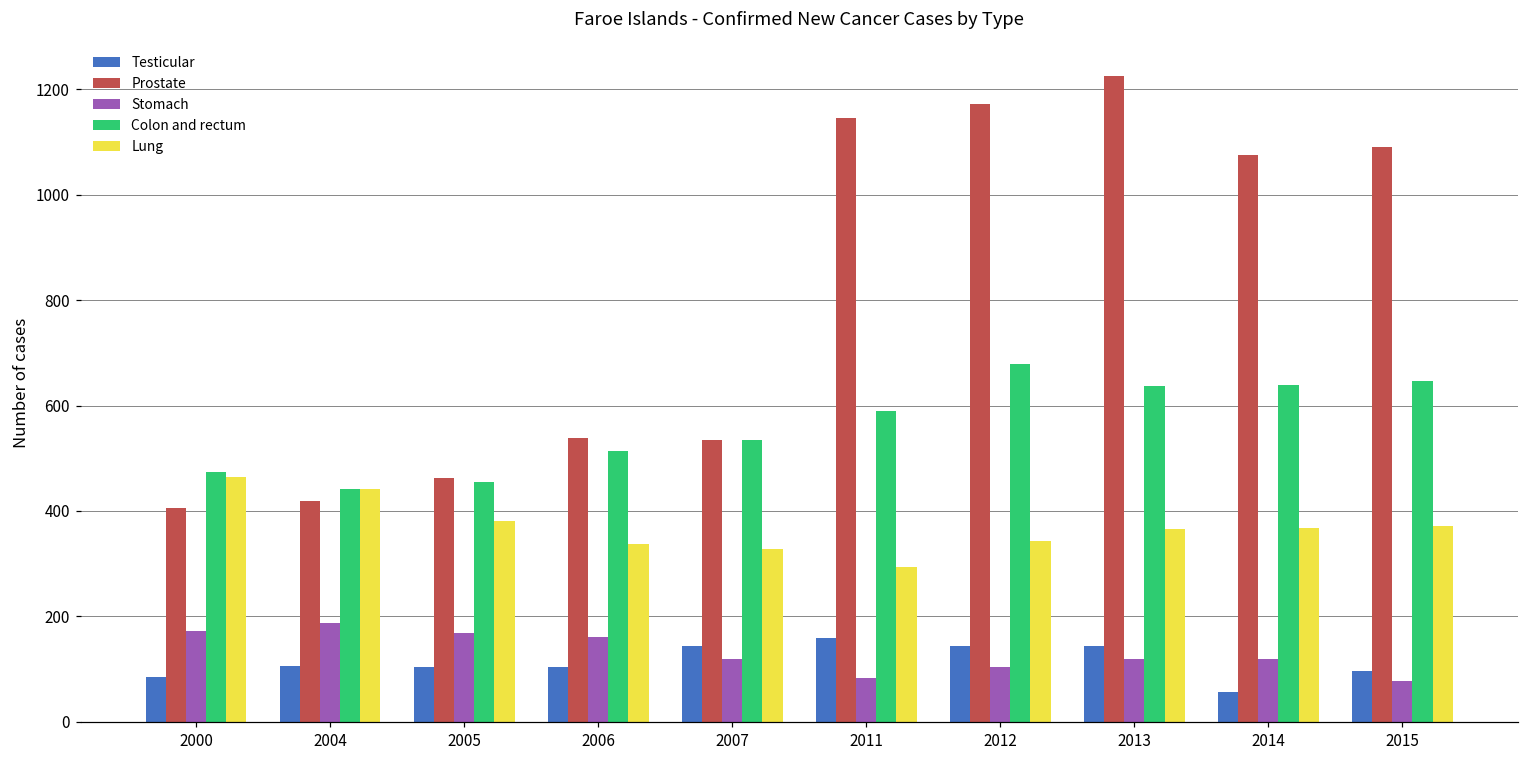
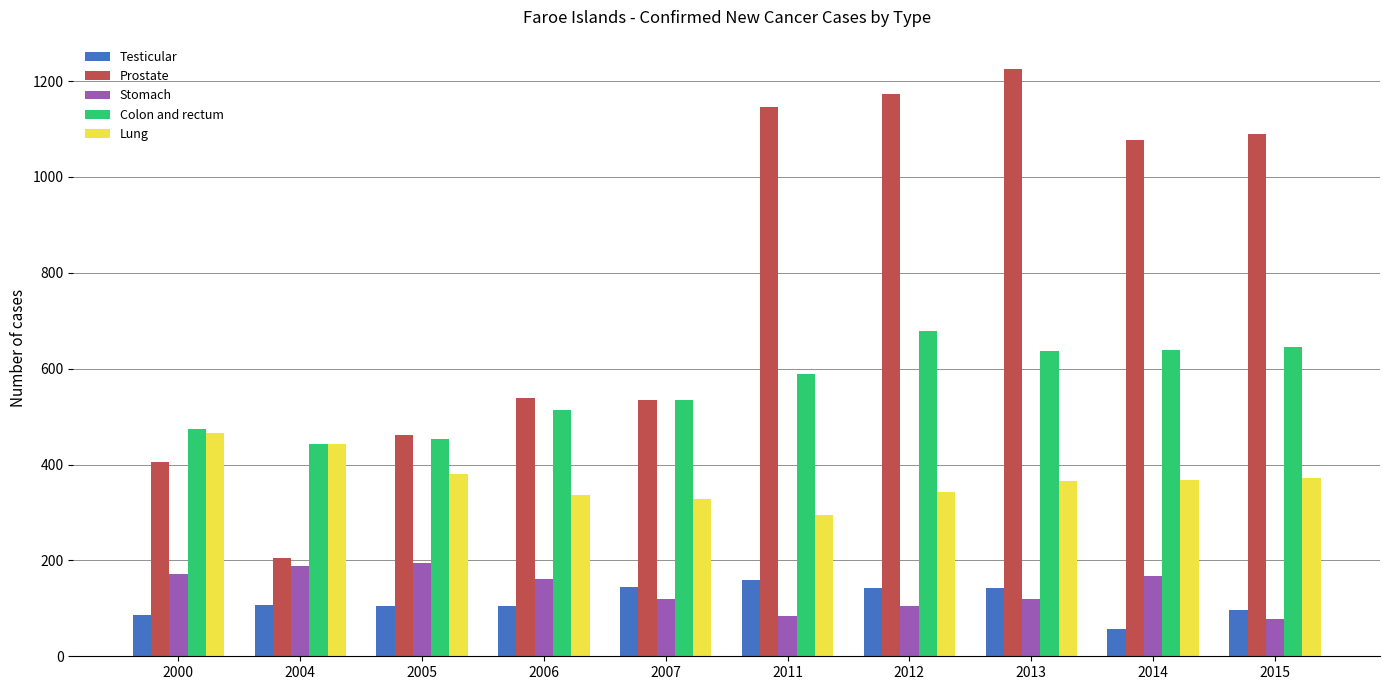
  {
    "Testicular": {
      "2000": 90,
      "2004": 110,
      "2005": 110,
      "2006": 100,
      "2007": 140,
      "2011": 160,
      "2012": 140,
      "2013": 140,
      "2014": 60,
      "2015": 100
    },
    "Prostate": {
      "2000": 410,
-     "2004": 420,
+     "2004": 210,
      "2005": 460,
      "2006": 540,
      "2007": 540,
      "2011": 1150,
      "2012": 1170,
      "2013": 1230,
      "2014": 1080,
      "2015": 1090
    },
    "Stomach": {
      "2000": 170,
      "2004": 190,
-     "2005": 170,
+     "2005": 190,
      "2006": 160,
      "2007": 120,
      "2011": 80,
      "2012": 100,
      "2013": 120,
-     "2014": 120,
+     "2014": 170,
      "2015": 80
    },
    "Colon and rectum": {
      "2000": 470,
      "2004": 440,
      "2005": 450,
      "2006": 510,
      "2007": 540,
      "2011": 590,
      "2012": 680,
      "2013": 640,
      "2014": 640,
      "2015": 650
    },
    "Lung": {
      "2000": 470,
      "2004": 440,
      "2005": 380,
      "2006": 340,
      "2007": 330,
      "2011": 290,
      "2012": 340,
      "2013": 370,
      "2014": 370,
      "2015": 370
    }
  }
